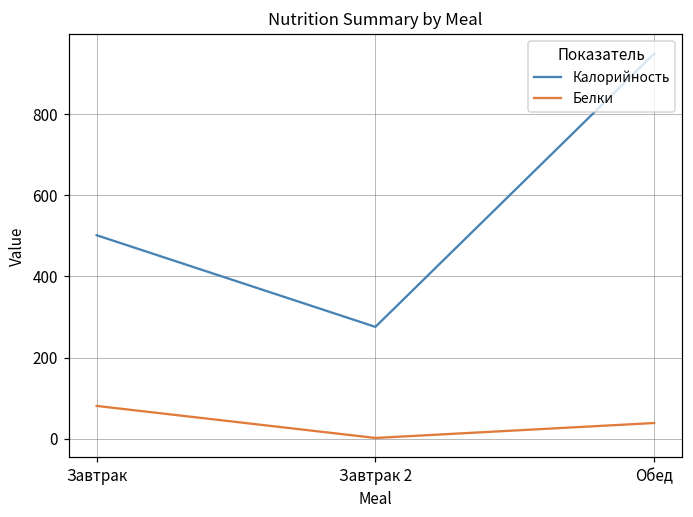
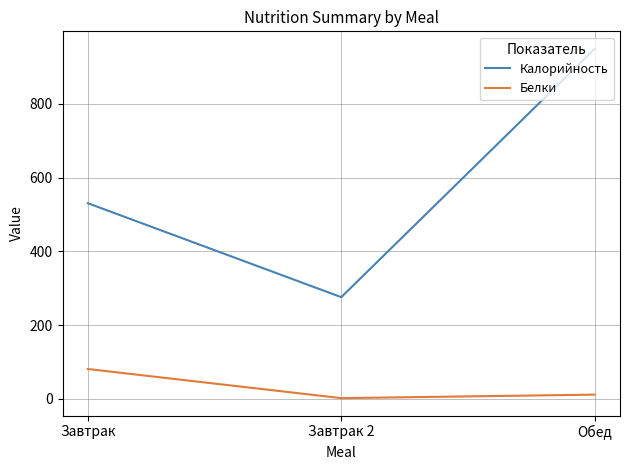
  {
    "Калорийность": {
-     "Завтрак": 500,
+     "Завтрак": 530,
      "Завтрак 2": 280
    },
    "Белки": {
      "Завтрак": 80,
      "Завтрак 2": 0,
-     "Обед": 40
+     "Обед": 10
    }
  }
